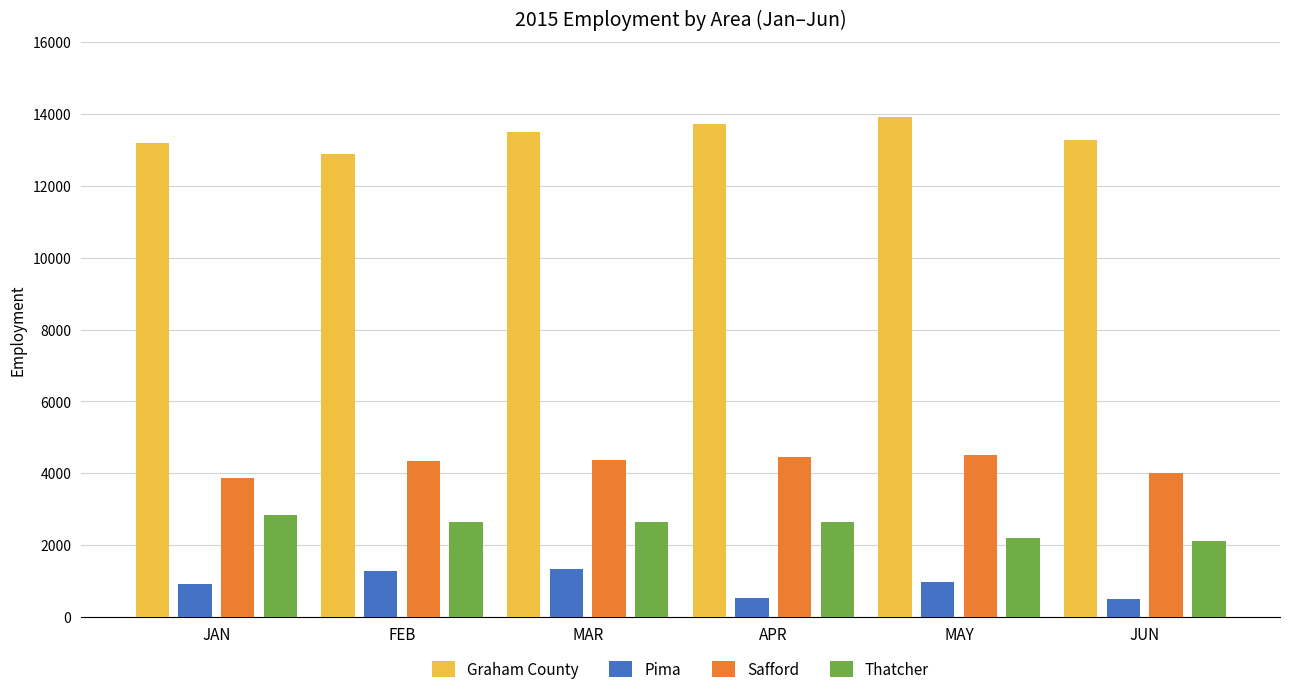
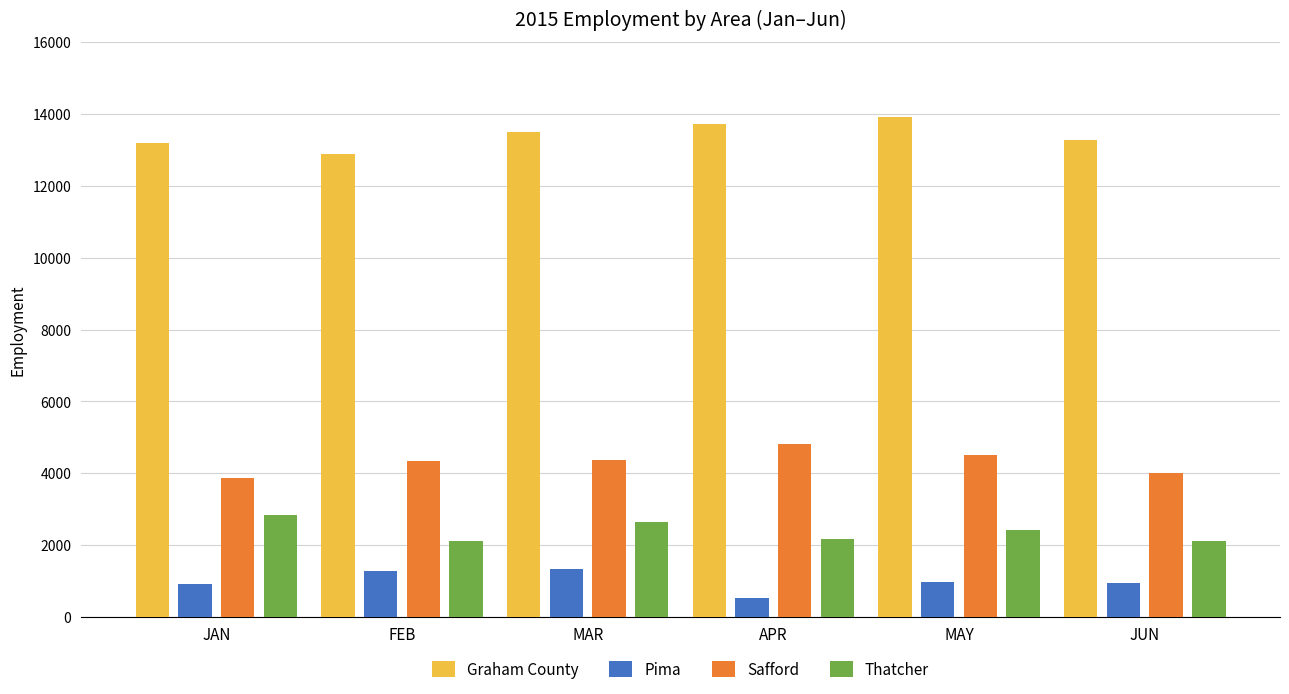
  {
    "Graham County": {
      "JAN": 13200,
      "FEB": 12900,
      "MAR": 13500,
      "APR": 13700,
      "MAY": 13900,
      "JUN": 13300
    },
    "Pima": {
      "JAN": 900,
      "FEB": 1300,
      "MAR": 1300,
      "APR": 500,
      "MAY": 1000,
-     "JUN": 500
+     "JUN": 900
    },
    "Safford": {
      "JAN": 3900,
      "FEB": 4300,
      "MAR": 4400,
-     "APR": 4500,
+     "APR": 4800,
      "MAY": 4500,
      "JUN": 4000
    },
    "Thatcher": {
      "JAN": 2800,
-     "FEB": 2600,
+     "FEB": 2100,
      "MAR": 2600,
-     "APR": 2600,
-     "MAY": 2200,
+     "APR": 2200,
+     "MAY": 2400,
      "JUN": 2100
    }
  }
